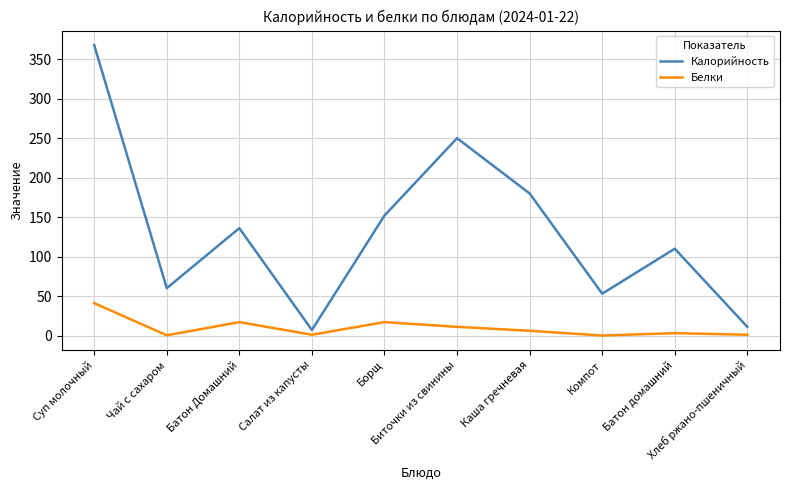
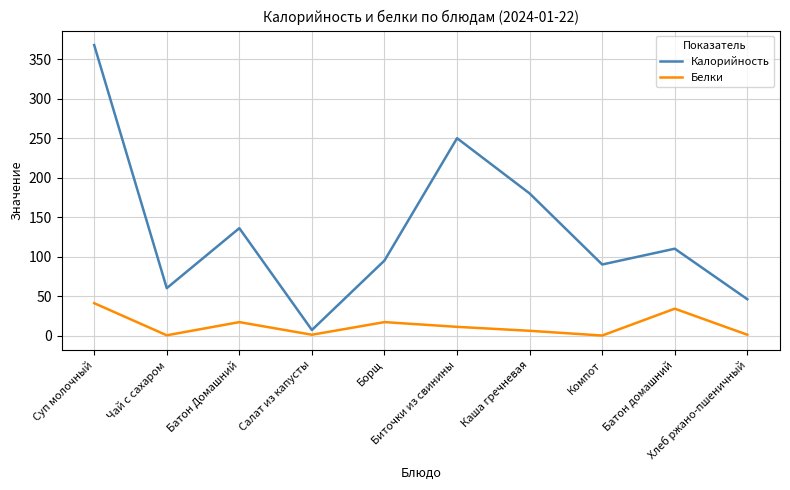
  {
    "Калорийность": {
      "Суп молочный": 370,
      "Чай с сахаром": 60,
      "Батон Домашний": 140,
      "Салат из капусты": 10,
-     "Борщ": 150,
+     "Борщ": 100,
      "Биточки из свинины": 250,
      "Каша гречневая": 180,
-     "Компот": 50,
+     "Компот": 90,
      "Батон домашний": 110,
-     "Хлеб ржано-пшеничный": 10
+     "Хлеб ржано-пшеничный": 50
    },
    "Белки": {
      "Суп молочный": 40,
      "Чай с сахаром": 0,
      "Батон Домашний": 20,
      "Салат из капусты": 0,
      "Борщ": 20,
      "Биточки из свинины": 10,
      "Каша гречневая": 10,
      "Компот": 0,
-     "Батон домашний": 0,
+     "Батон домашний": 30,
      "Хлеб ржано-пшеничный": 0
    }
  }
